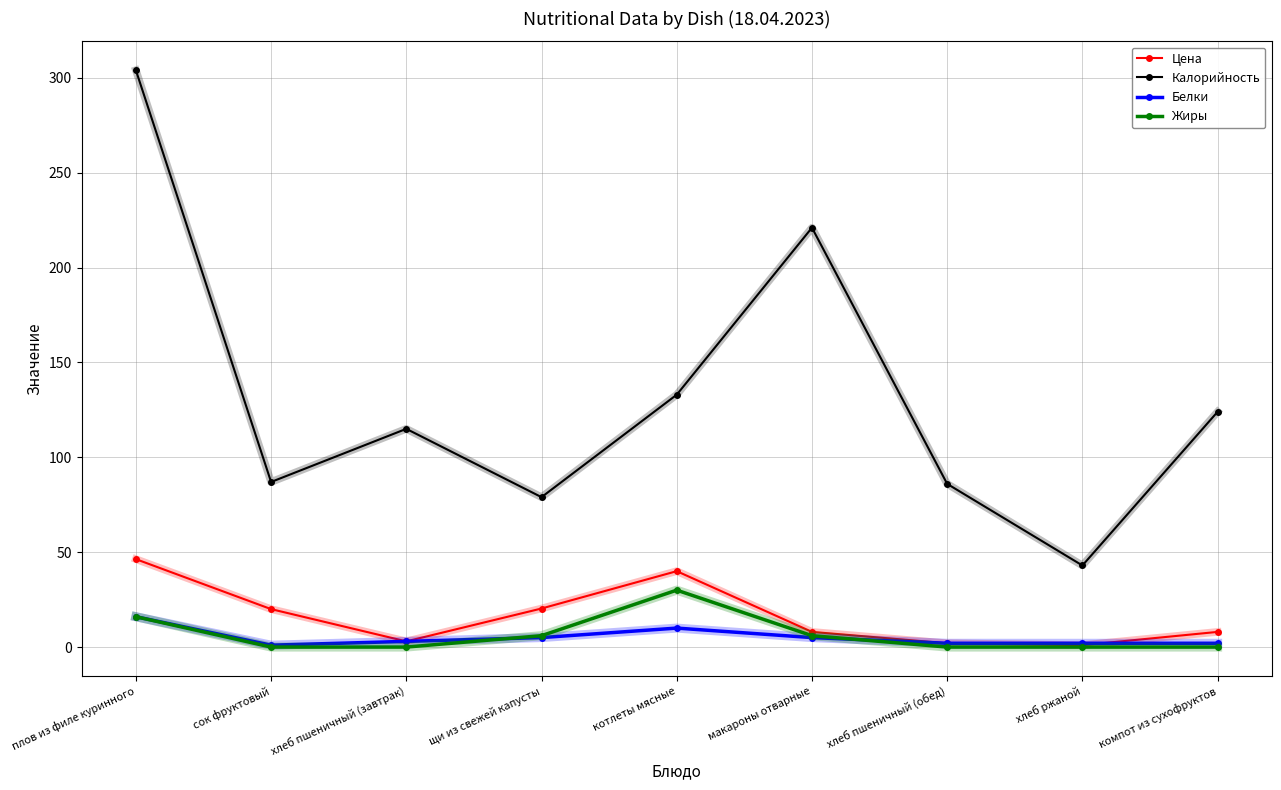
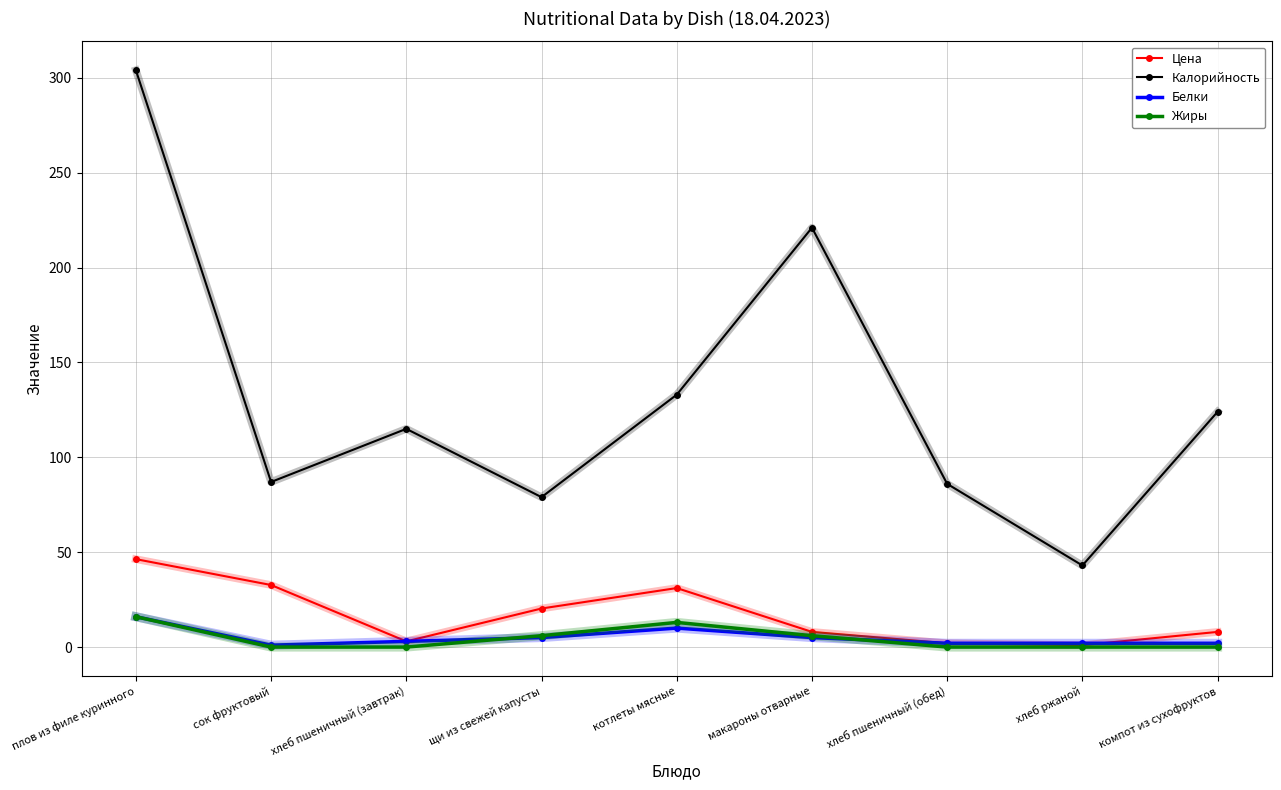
  {
    "Цена": {
      "плов из филе куринного": 46,
-     "сок фруктовый": 20,
+     "сок фруктовый": 33,
      "щи из свежей капусты": 20,
-     "котлеты мясные": 40,
+     "котлеты мясные": 31,
      "макароны отварные": 8,
      "компот из сухофруктов": 8
    },
    "Калорийность": {
      "плов из филе куринного": 304,
      "сок фруктовый": 87,
      "хлеб пшеничный (завтрак)": 115,
      "щи из свежей капусты": 79,
      "котлеты мясные": 133,
      "макароны отварные": 221,
      "хлеб пшеничный (обед)": 86,
      "хлеб ржаной": 43,
      "компот из сухофруктов": 124
    },
    "Белки": {
      "котлеты мясные": 10,
      "компот из сухофруктов": 2
    },
    "Жиры": {
      "хлеб пшеничный (завтрак)": 0,
-     "котлеты мясные": 30,
+     "котлеты мясные": 13,
      "хлеб пшеничный (обед)": 0,
      "компот из сухофруктов": 0
    }
  }
